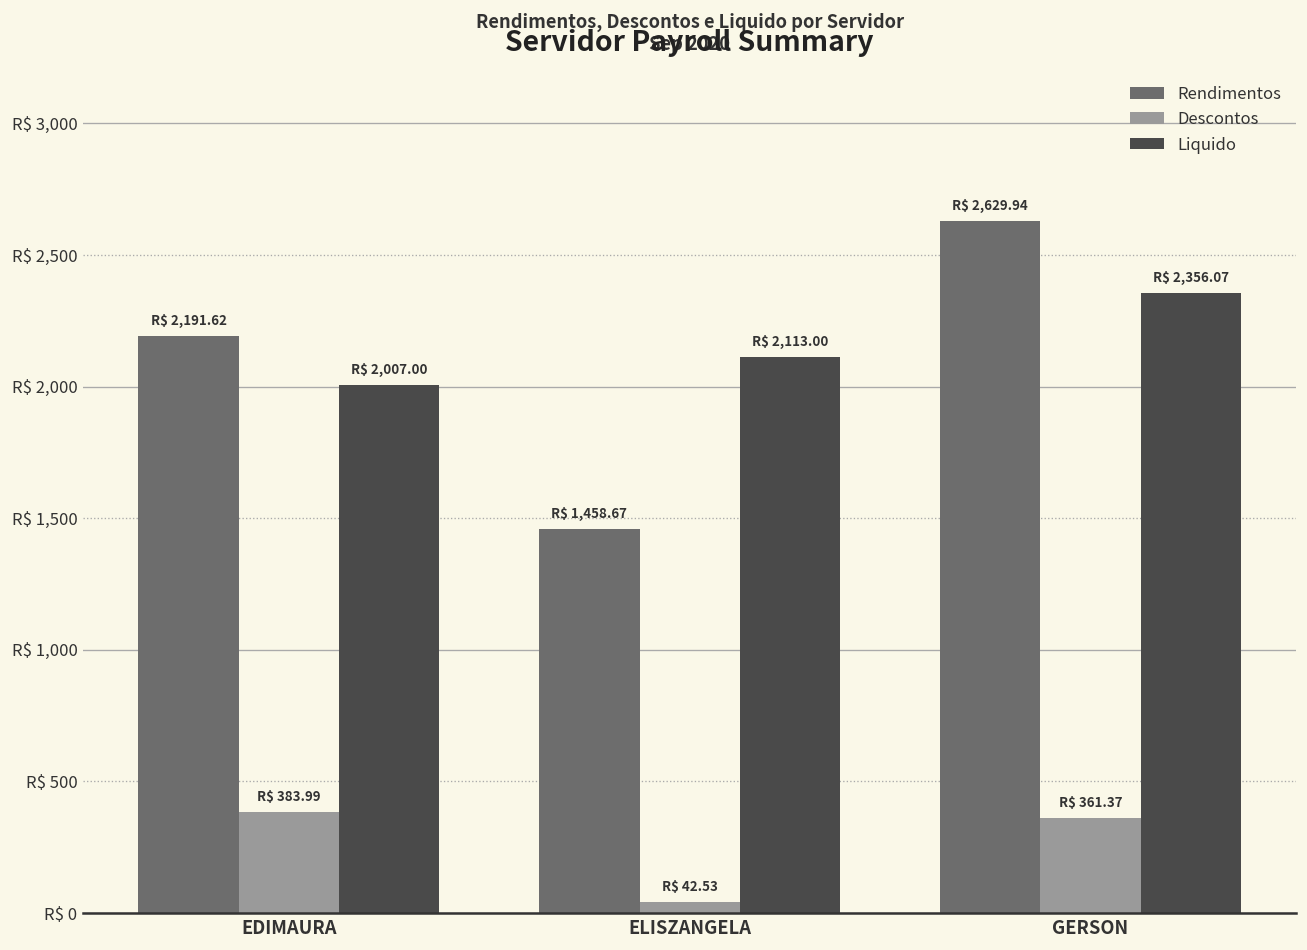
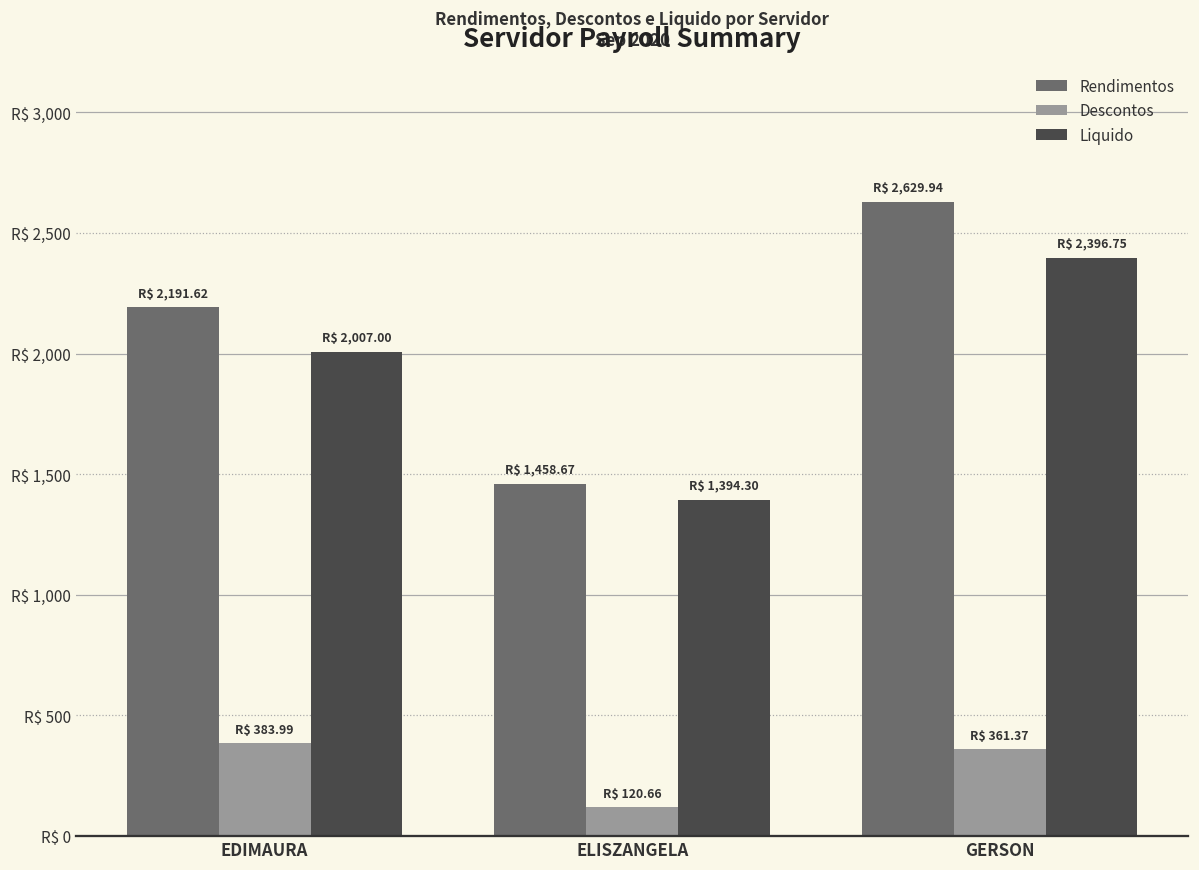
  {
    "Rendimentos": {
      "EDIMAURA": "2,191.62",
      "ELISZANGELA": "1,458.67",
      "GERSON": "2,629.94"
    },
    "Descontos": {
      "EDIMAURA": "383.99",
-     "ELISZANGELA": "42.53",
+     "ELISZANGELA": "120.66",
      "GERSON": "361.37"
    },
    "Liquido": {
      "EDIMAURA": "2,007.00",
-     "ELISZANGELA": "2,113.00",
-     "GERSON": "2,356.07"
+     "ELISZANGELA": "1,394.30",
+     "GERSON": "2,396.75"
    }
  }
